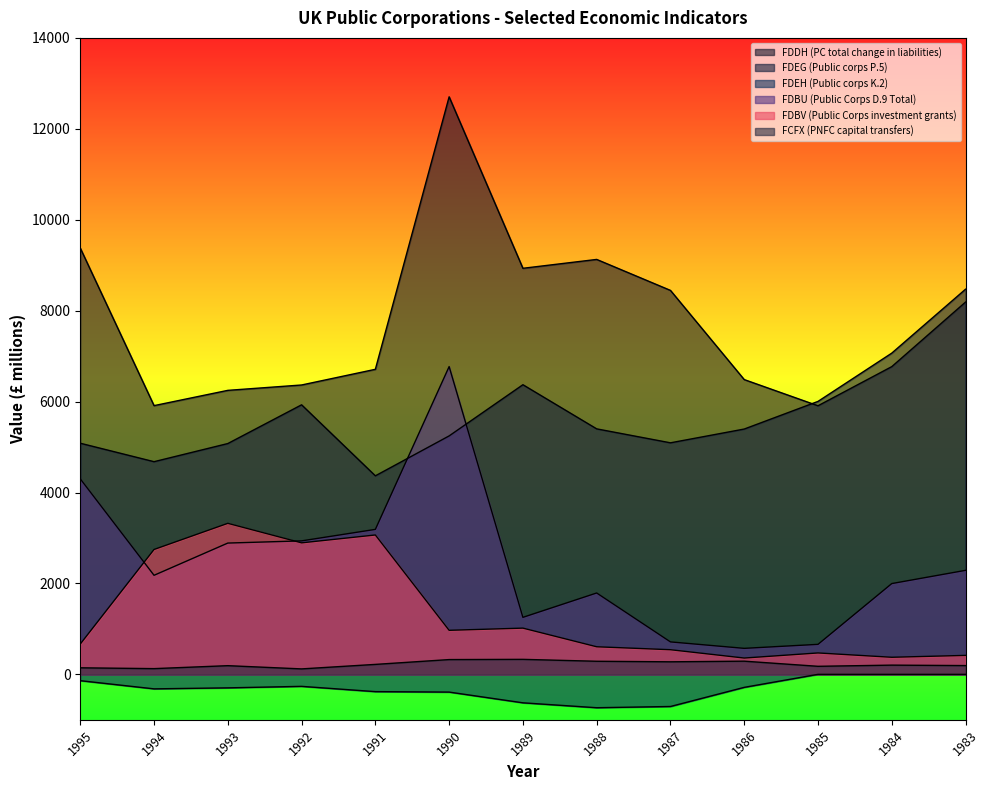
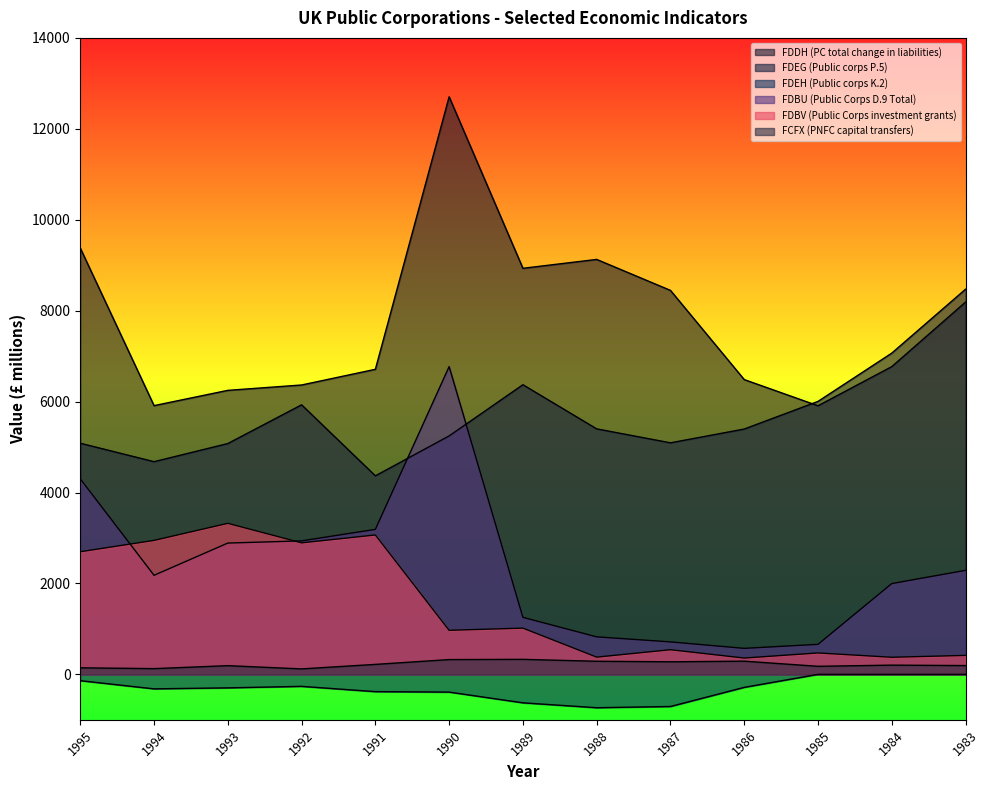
  {
    "FDBU (Public Corps D.9 Total)": {
      "1995": 4300,
      "1994": 2200,
      "1993": 2900,
      "1991": 3200,
      "1990": 6800,
      "1989": 1300,
-     "1988": 1800,
+     "1988": 800,
      "1987": 700,
      "1986": 600,
      "1985": 700,
      "1984": 2000,
      "1983": 2300
    },
    "FDBV (Public Corps investment grants)": {
-     "1995": 700,
-     "1994": 2700,
+     "1995": 2700,
+     "1994": 2900,
      "1993": 3300,
      "1991": 3100,
      "1990": 1000,
      "1989": 1000,
-     "1988": 600,
+     "1988": 400,
      "1987": 500,
      "1986": 400,
      "1985": 500,
      "1984": 400,
      "1983": 400
    }
  }
